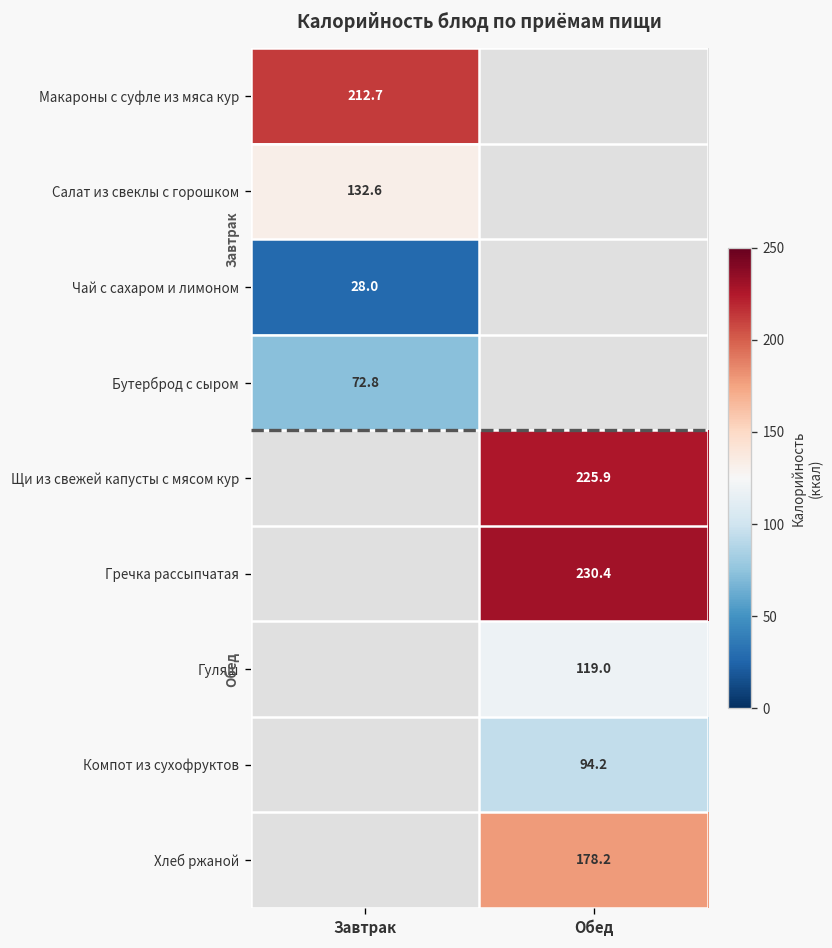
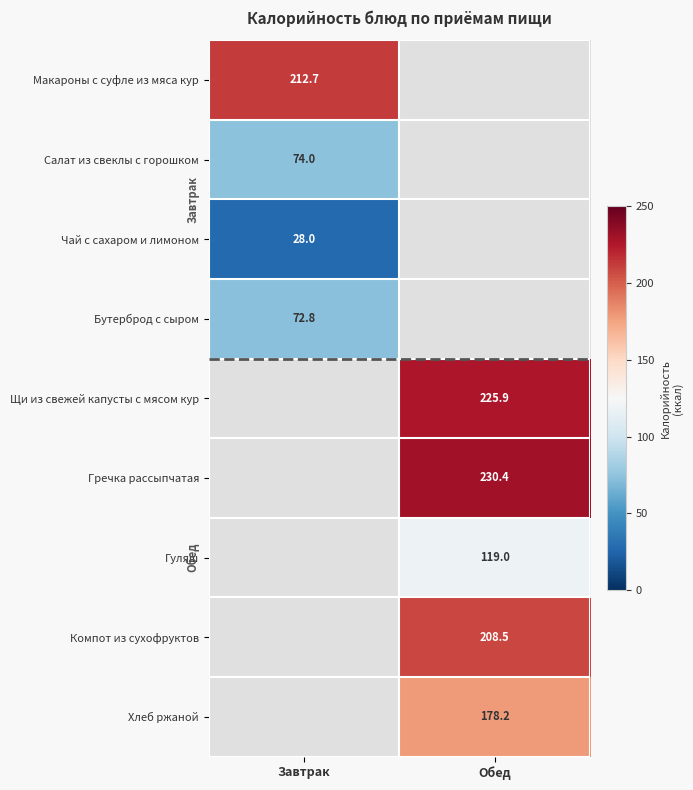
  {
    "Макароны с суфле из мяса кур": {
      "Завтрак": 212.7
    },
    "Салат из свеклы с горошком": {
-     "Завтрак": 132.6
+     "Завтрак": 74.0
    },
    "Чай с сахаром и лимоном": {
      "Завтрак": 28.0
    },
    "Бутерброд с сыром": {
      "Завтрак": 72.8
    },
    "Щи из свежей капусты с мясом кур": {
      "Обед": 225.9
    },
    "Гречка рассыпчатая": {
      "Обед": 230.4
    },
    "Гуляш": {
      "Обед": 119.0
    },
    "Компот из сухофруктов": {
-     "Обед": 94.2
+     "Обед": 208.5
    },
    "Хлеб ржаной": {
      "Обед": 178.2
    }
  }
